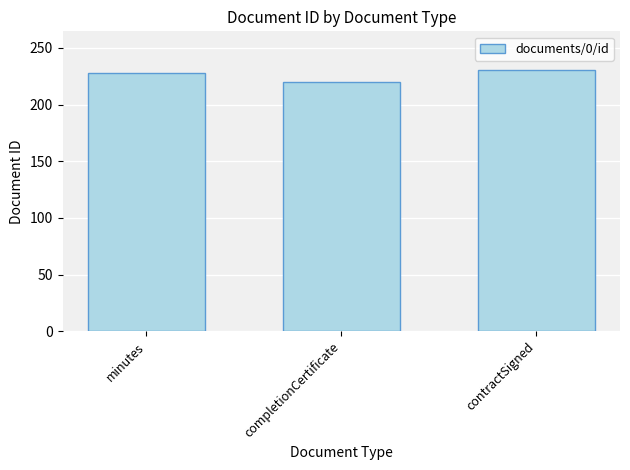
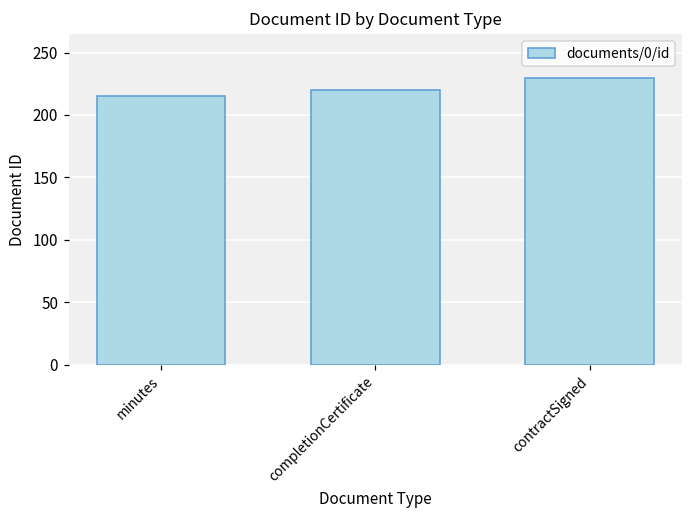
  {
-   "minutes": 228,
+   "minutes": 215,
    "completionCertificate": 220,
    "contractSigned": 230
  }
